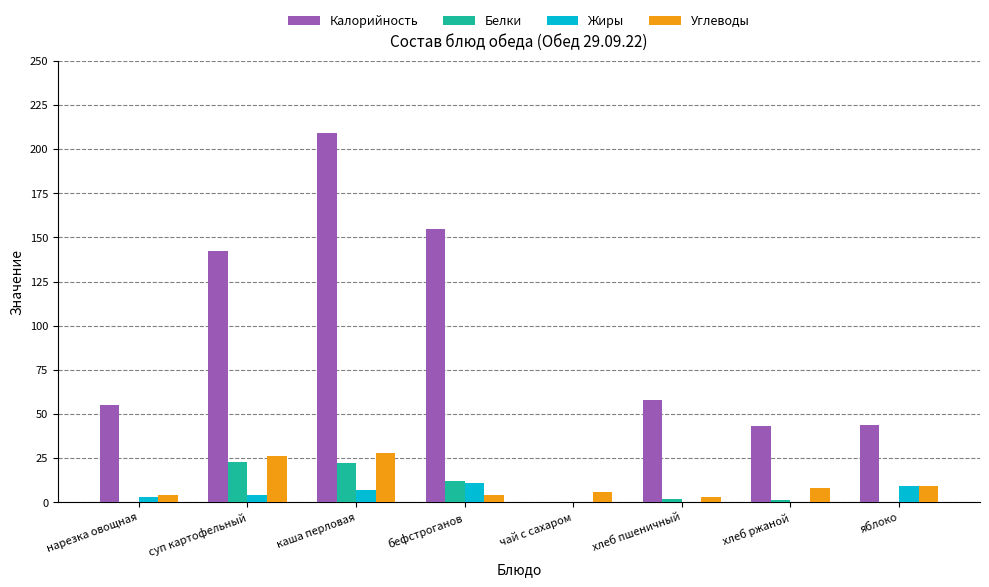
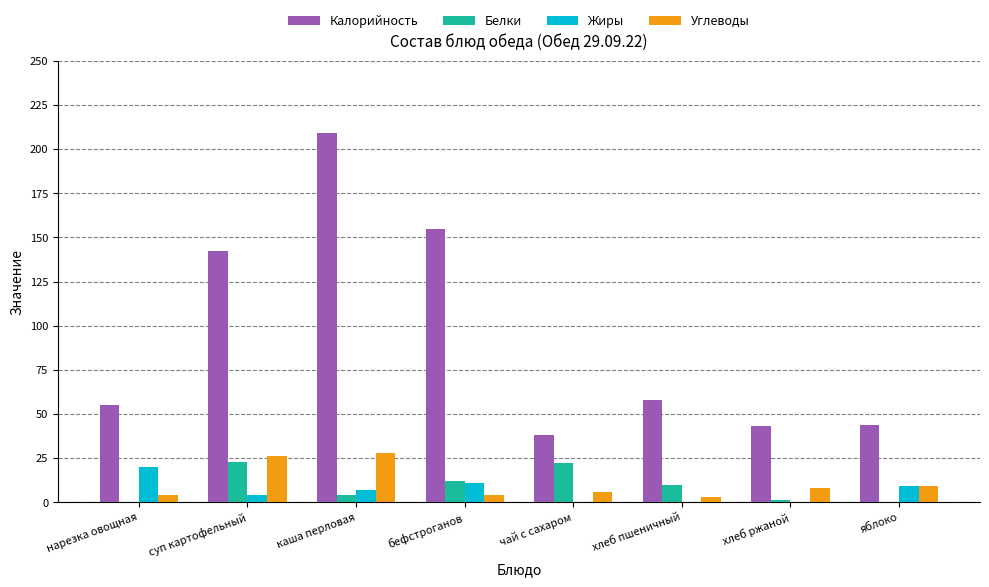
  {
    "Калорийность": {
      "нарезка овощная": 55,
      "суп картофельный": 142,
      "каша перловая": 209,
      "бефстроганов": 155,
-     "чай с сахаром": 0,
+     "чай с сахаром": 38,
      "хлеб пшеничный": 58,
      "хлеб ржаной": 43,
      "яблоко": 44
    },
    "Белки": {
      "нарезка овощная": 0,
      "суп картофельный": 23,
-     "каша перловая": 22,
+     "каша перловая": 4,
      "бефстроганов": 12,
-     "чай с сахаром": 0,
-     "хлеб пшеничный": 2,
+     "чай с сахаром": 22,
+     "хлеб пшеничный": 10,
      "яблоко": 0
    },
    "Жиры": {
-     "нарезка овощная": 3,
+     "нарезка овощная": 20,
      "суп картофельный": 4,
      "каша перловая": 7,
      "бефстроганов": 11,
      "чай с сахаром": 0,
      "хлеб пшеничный": 0,
      "хлеб ржаной": 0,
      "яблоко": 9
    },
    "Углеводы": {
      "нарезка овощная": 4,
      "суп картофельный": 26,
      "каша перловая": 28,
      "бефстроганов": 4,
      "чай с сахаром": 6,
      "хлеб пшеничный": 3,
      "хлеб ржаной": 8,
      "яблоко": 9
    }
  }
